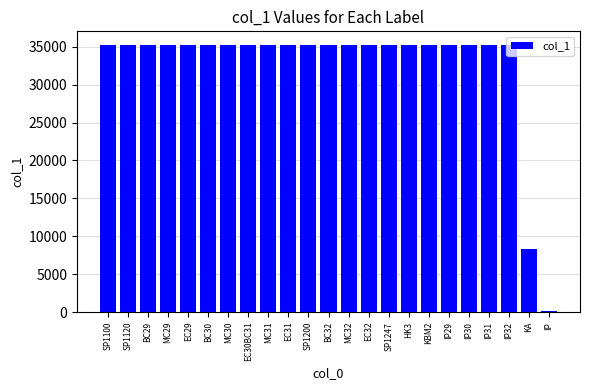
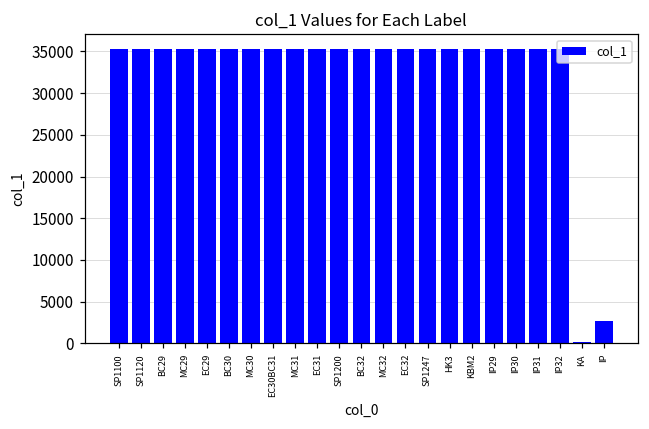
  {
    "SP1100": 35000,
    "SP1120": 35000,
    "BC29": 35000,
    "MC29": 35000,
    "EC29": 35000,
    "BC30": 35000,
    "MC30": 35000,
    "EC30BC31": 35000,
    "MC31": 35000,
    "EC31": 35000,
    "SP1200": 35000,
    "BC32": 35000,
    "MC32": 35000,
    "EC32": 35000,
    "SP1247": 35000,
    "HK3": 35000,
    "KBM2": 35000,
    "IP29": 35000,
    "IP30": 35000,
    "IP31": 35000,
-   "KA": 8000,
-   "IP": 0
+   "KA": 0,
+   "IP": 3000
  }
